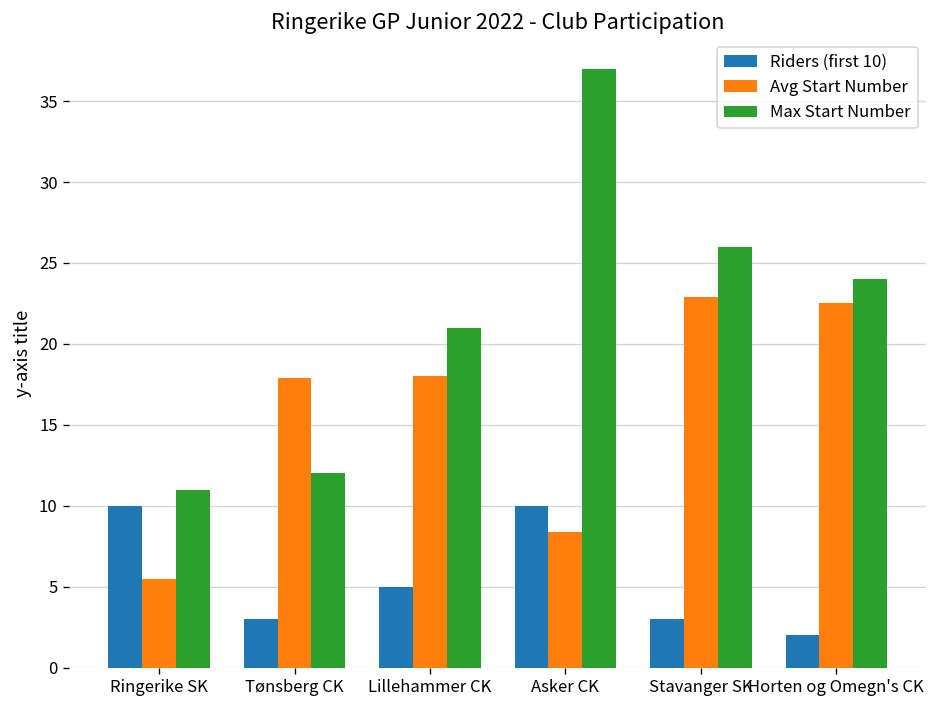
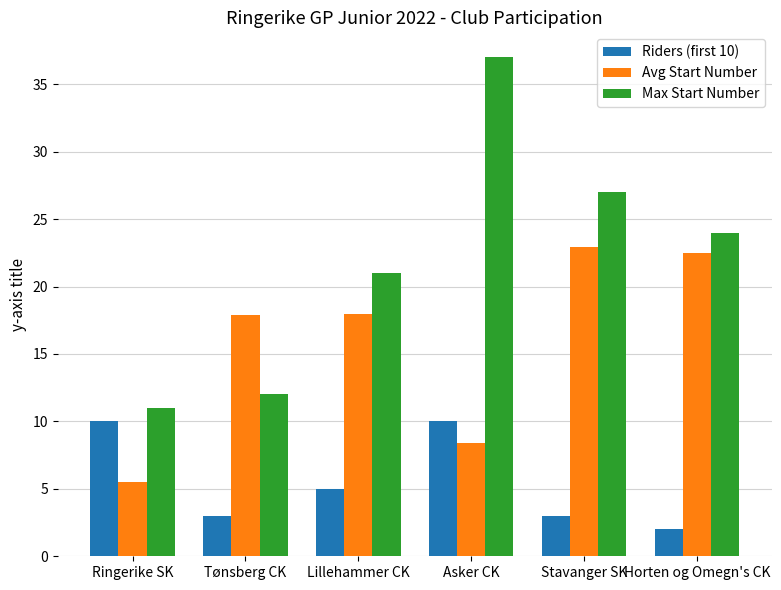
  {
    "Riders (first 10)": {
      "Ringerike SK": 10,
      "Tønsberg CK": 3,
      "Lillehammer CK": 5,
      "Asker CK": 10,
      "Stavanger SK": 3,
      "Horten og Omegn's CK": 2
    },
    "Avg Start Number": {
      "Ringerike SK": 5.5,
      "Tønsberg CK": 18,
      "Lillehammer CK": 18,
      "Asker CK": 8.4,
      "Stavanger SK": 23,
      "Horten og Omegn's CK": 22.5
    },
    "Max Start Number": {
      "Ringerike SK": 11,
      "Tønsberg CK": 12,
      "Lillehammer CK": 21,
      "Asker CK": 37,
-     "Stavanger SK": 26,
+     "Stavanger SK": 27,
      "Horten og Omegn's CK": 24
    }
  }
